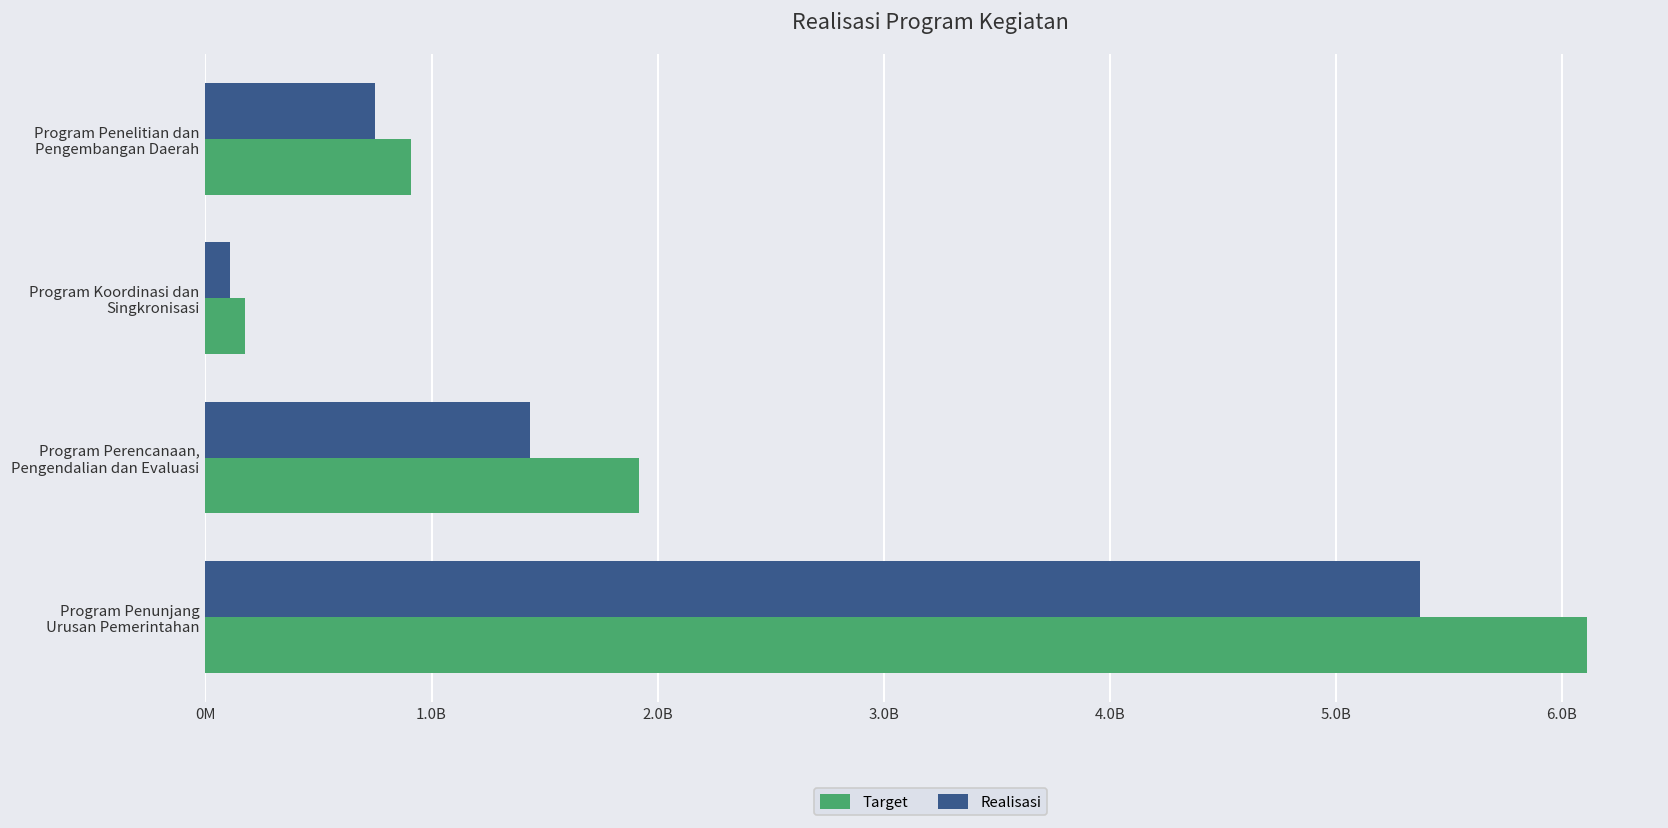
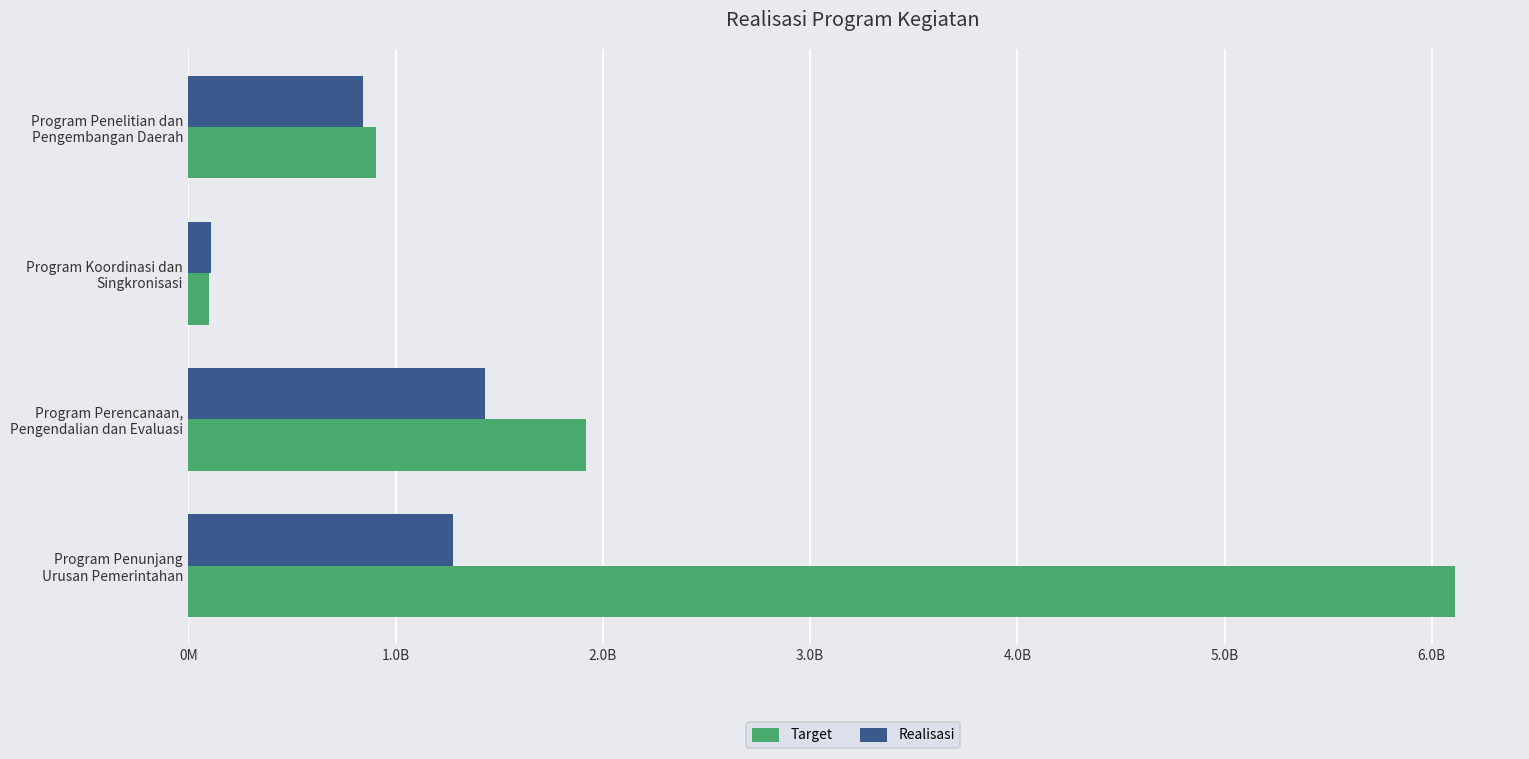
  {
    "Target": {
      "Program Penelitian dan Pengembangan Daerah": 910000000,
-     "Program Koordinasi dan Singkronisasi": 180000000,
+     "Program Koordinasi dan Singkronisasi": 100000000,
      "Program Perencanaan, Pengendalian dan Evaluasi": 1920000000,
      "Program Penunjang Urusan Pemerintahan": 6110000000
    },
    "Realisasi": {
-     "Program Penelitian dan Pengembangan Daerah": 750000000,
+     "Program Penelitian dan Pengembangan Daerah": 840000000,
      "Program Koordinasi dan Singkronisasi": 110000000,
      "Program Perencanaan, Pengendalian dan Evaluasi": 1430000000,
-     "Program Penunjang Urusan Pemerintahan": 5370000000
+     "Program Penunjang Urusan Pemerintahan": 1280000000
    }
  }
